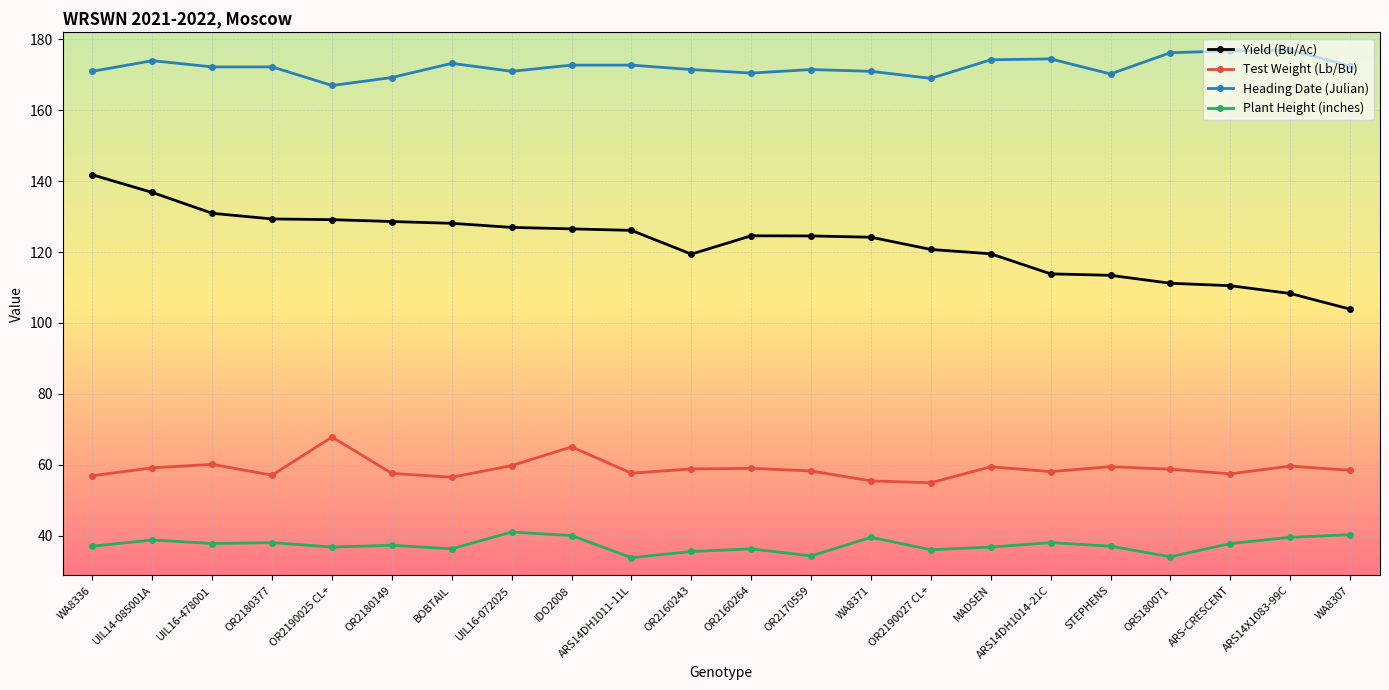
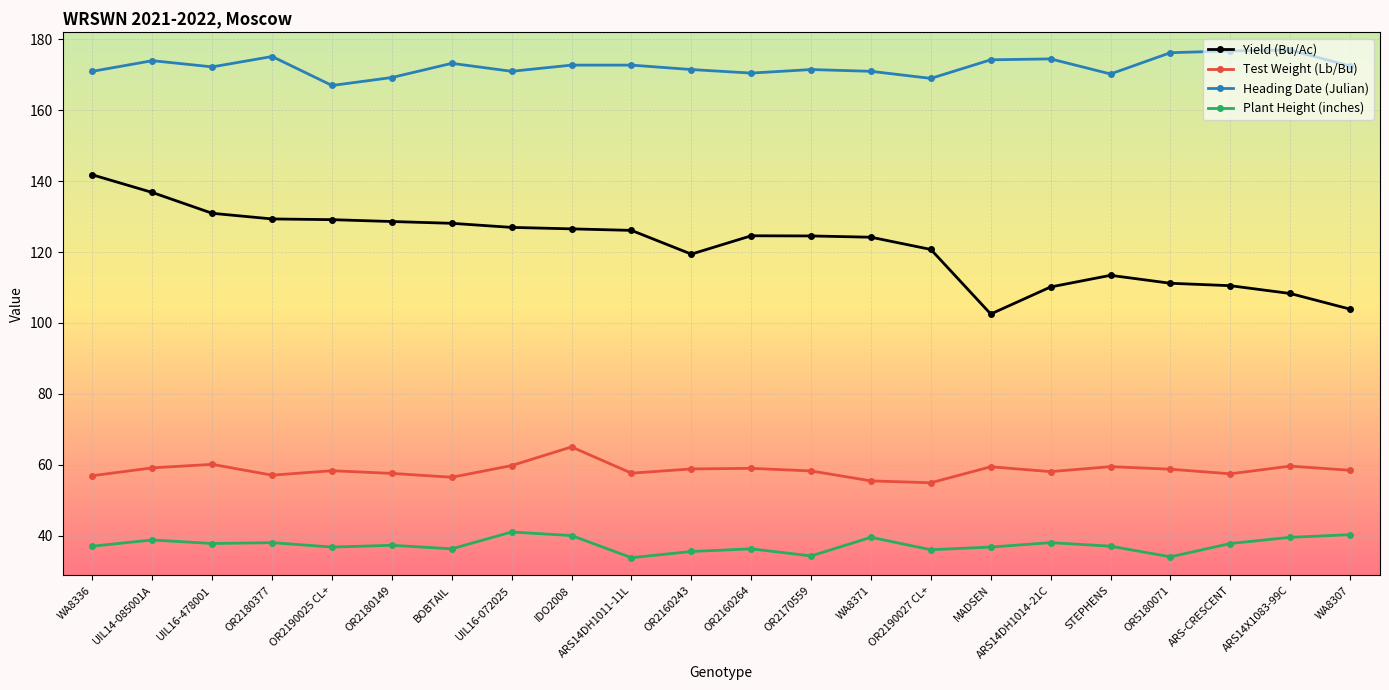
  {
    "Yield (Bu/Ac)": {
      "WA8336": 142,
      "UIL14-085001A": 137,
      "UIL16-478001": 131,
      "OR2180377": 129,
      "OR2190025 CL+": 129,
      "OR2180149": 129,
      "BOBTAIL": 128,
      "UIL16-072025": 127,
      "IDO2008": 127,
      "ARS14DH1011-11L": 126,
      "OR2160243": 119,
      "OR2160264": 125,
      "OR2170559": 125,
      "WA8371": 124,
      "OR2190027 CL+": 121,
-     "MADSEN": 120,
-     "ARS14DH1014-21C": 114,
+     "MADSEN": 103,
+     "ARS14DH1014-21C": 110,
      "STEPHENS": 113,
      "OR5180071": 111,
      "ARS-CRESCENT": 111,
      "ARS14X1083-99C": 108,
      "WA8307": 104
    },
    "Test Weight (Lb/Bu)": {
      "WA8336": 57,
      "UIL14-085001A": 59,
      "UIL16-478001": 60,
      "OR2180377": 57,
-     "OR2190025 CL+": 68,
+     "OR2190025 CL+": 58,
      "OR2180149": 58,
      "BOBTAIL": 56,
      "UIL16-072025": 60,
      "IDO2008": 65,
      "ARS14DH1011-11L": 58,
      "OR2160243": 59,
      "OR2160264": 59,
      "OR2170559": 58,
      "WA8371": 55,
      "OR2190027 CL+": 55,
      "MADSEN": 59,
      "ARS14DH1014-21C": 58,
      "STEPHENS": 59,
      "OR5180071": 59,
      "ARS-CRESCENT": 57,
      "ARS14X1083-99C": 60,
      "WA8307": 58
    },
    "Heading Date (Julian)": {
      "WA8336": 171,
      "UIL14-085001A": 174,
      "UIL16-478001": 172,
-     "OR2180377": 172,
+     "OR2180377": 175,
      "OR2190025 CL+": 167,
      "OR2180149": 169,
      "BOBTAIL": 173,
      "UIL16-072025": 171,
      "IDO2008": 173,
      "ARS14DH1011-11L": 173,
      "OR2160243": 172,
      "OR2160264": 171,
      "OR2170559": 172,
      "WA8371": 171,
      "OR2190027 CL+": 169,
      "MADSEN": 174,
      "ARS14DH1014-21C": 175,
      "STEPHENS": 170,
      "OR5180071": 176
    },
    "Plant Height (inches)": {
      "WA8336": 37,
      "UIL14-085001A": 39,
      "UIL16-478001": 38,
      "OR2180377": 38,
      "OR2190025 CL+": 37,
      "OR2180149": 37,
      "BOBTAIL": 36,
      "UIL16-072025": 41,
      "IDO2008": 40,
      "ARS14DH1011-11L": 34,
      "OR2160243": 36,
      "OR2160264": 36,
      "OR2170559": 34,
      "WA8371": 40,
      "OR2190027 CL+": 36,
      "MADSEN": 37,
      "ARS14DH1014-21C": 38,
      "STEPHENS": 37,
      "OR5180071": 34,
      "ARS-CRESCENT": 38,
      "ARS14X1083-99C": 40,
      "WA8307": 40
    }
  }
